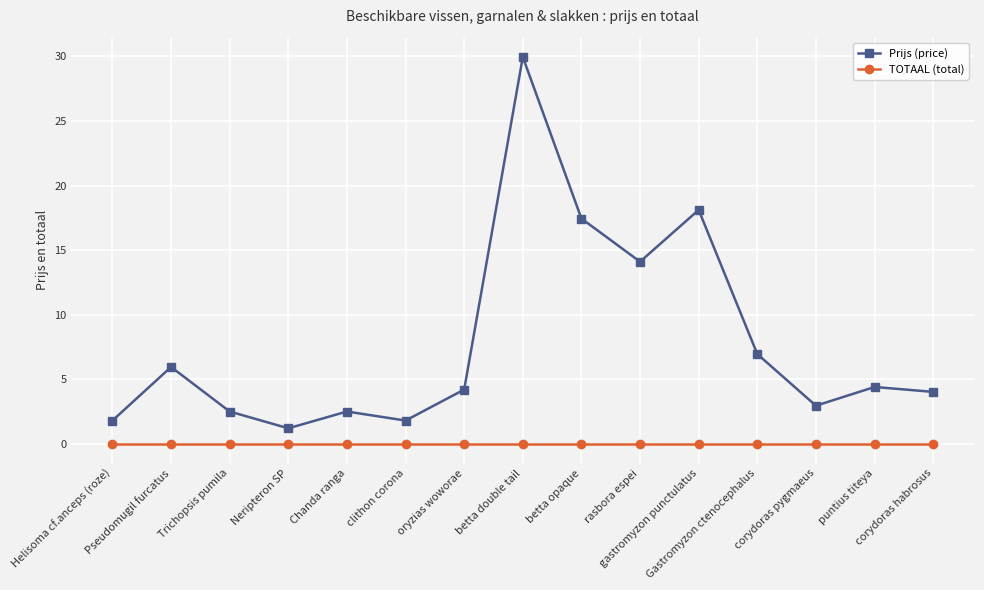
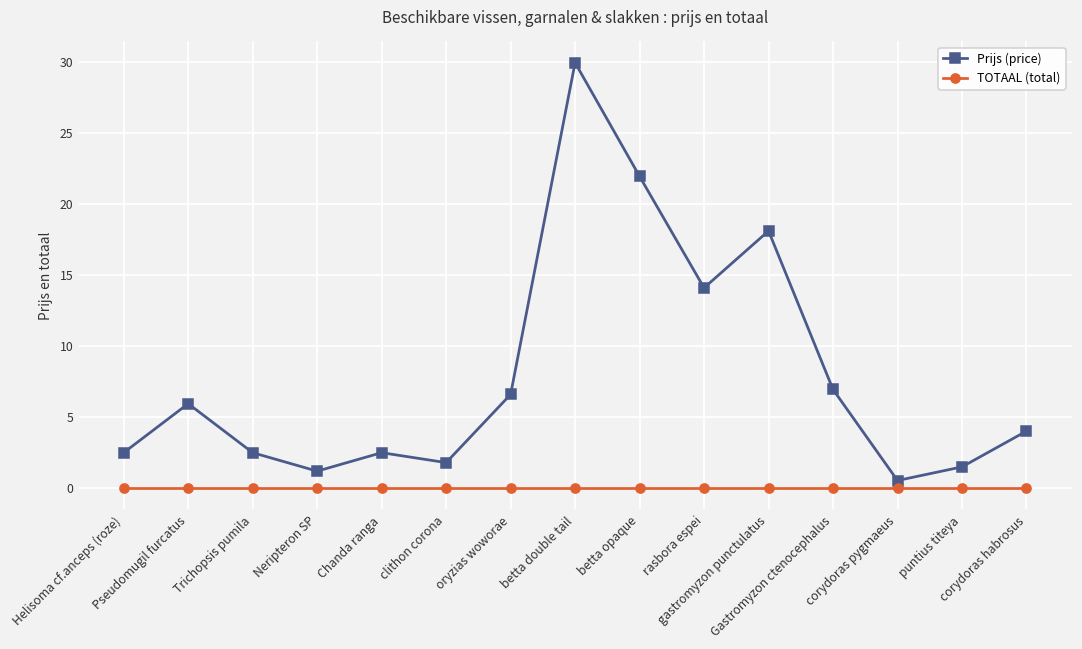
  {
    "Prijs (price)": {
-     "Helisoma cf.anceps (roze)": 1.8,
+     "Helisoma cf.anceps (roze)": 2.5,
      "Pseudomugil furcatus": 6.0,
      "Trichopsis pumila": 2.5,
      "Neripteron SP": 1.2,
      "Chanda ranga": 2.5,
      "clithon corona": 1.8,
-     "oryzias woworae": 4.2,
+     "oryzias woworae": 6.6,
      "betta double tail": 30.0,
-     "betta opaque": 17.4,
+     "betta opaque": 22.0,
      "rasbora espei": 14.1,
      "gastromyzon punctulatus": 18.1,
      "Gastromyzon ctenocephalus": 7.0,
-     "corydoras pygmaeus": 3.0,
-     "puntius titeya": 4.4,
+     "corydoras pygmaeus": 0.5,
+     "puntius titeya": 1.5,
      "corydoras habrosus": 4.0
    },
    "TOTAAL (total)": {
      "Helisoma cf.anceps (roze)": 0.0,
      "Pseudomugil furcatus": 0.0,
      "Trichopsis pumila": 0.0,
      "Neripteron SP": 0.0,
      "Chanda ranga": 0.0,
      "clithon corona": 0.0,
      "oryzias woworae": 0.0,
      "betta double tail": 0.0,
      "betta opaque": 0.0,
      "rasbora espei": 0.0,
      "gastromyzon punctulatus": 0.0,
      "Gastromyzon ctenocephalus": 0.0,
      "corydoras pygmaeus": 0.0,
      "puntius titeya": 0.0,
      "corydoras habrosus": 0.0
    }
  }
